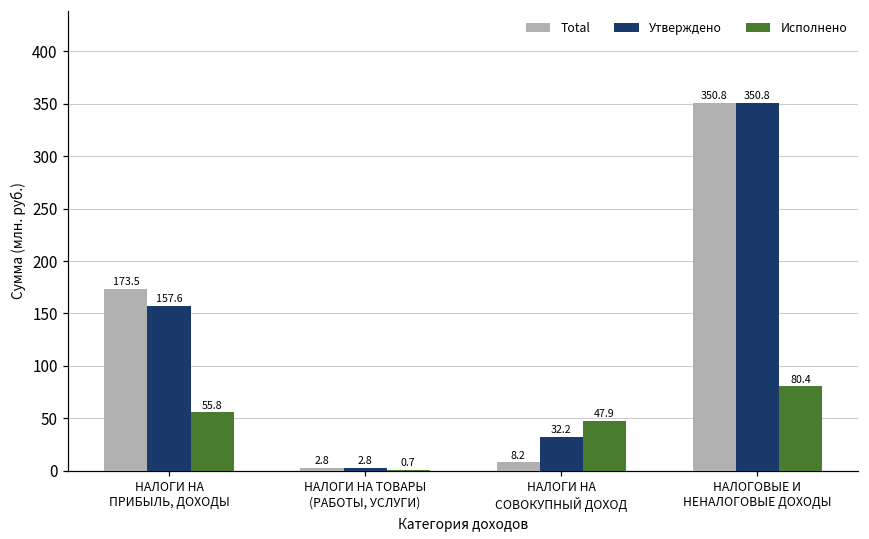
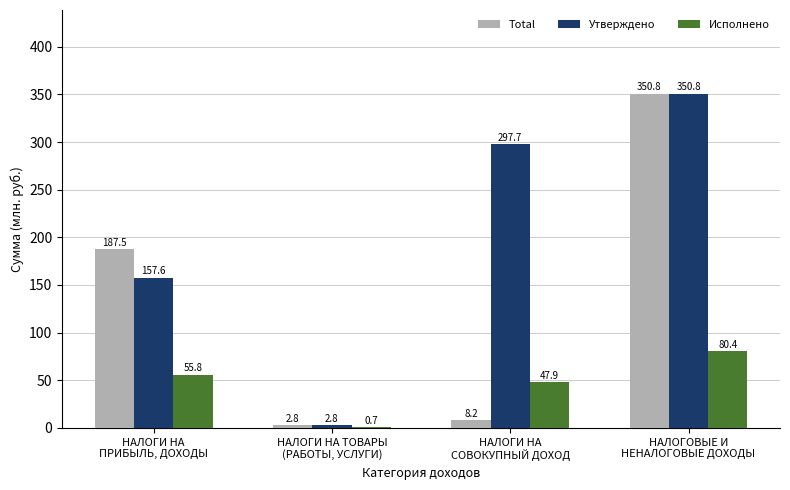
  {
    "Total": {
-     "НАЛОГИ НА ПРИБЫЛЬ, ДОХОДЫ": 173.5,
+     "НАЛОГИ НА ПРИБЫЛЬ, ДОХОДЫ": 187.5,
      "НАЛОГИ НА ТОВАРЫ (РАБОТЫ, УСЛУГИ)": 2.8,
      "НАЛОГИ НА СОВОКУПНЫЙ ДОХОД": 8.2,
      "НАЛОГОВЫЕ И НЕНАЛОГОВЫЕ ДОХОДЫ": 350.8
    },
    "Утверждено": {
      "НАЛОГИ НА ПРИБЫЛЬ, ДОХОДЫ": 157.6,
      "НАЛОГИ НА ТОВАРЫ (РАБОТЫ, УСЛУГИ)": 2.8,
-     "НАЛОГИ НА СОВОКУПНЫЙ ДОХОД": 32.2,
+     "НАЛОГИ НА СОВОКУПНЫЙ ДОХОД": 297.7,
      "НАЛОГОВЫЕ И НЕНАЛОГОВЫЕ ДОХОДЫ": 350.8
    },
    "Исполнено": {
      "НАЛОГИ НА ПРИБЫЛЬ, ДОХОДЫ": 55.8,
      "НАЛОГИ НА ТОВАРЫ (РАБОТЫ, УСЛУГИ)": 0.7,
      "НАЛОГИ НА СОВОКУПНЫЙ ДОХОД": 47.9,
      "НАЛОГОВЫЕ И НЕНАЛОГОВЫЕ ДОХОДЫ": 80.4
    }
  }
